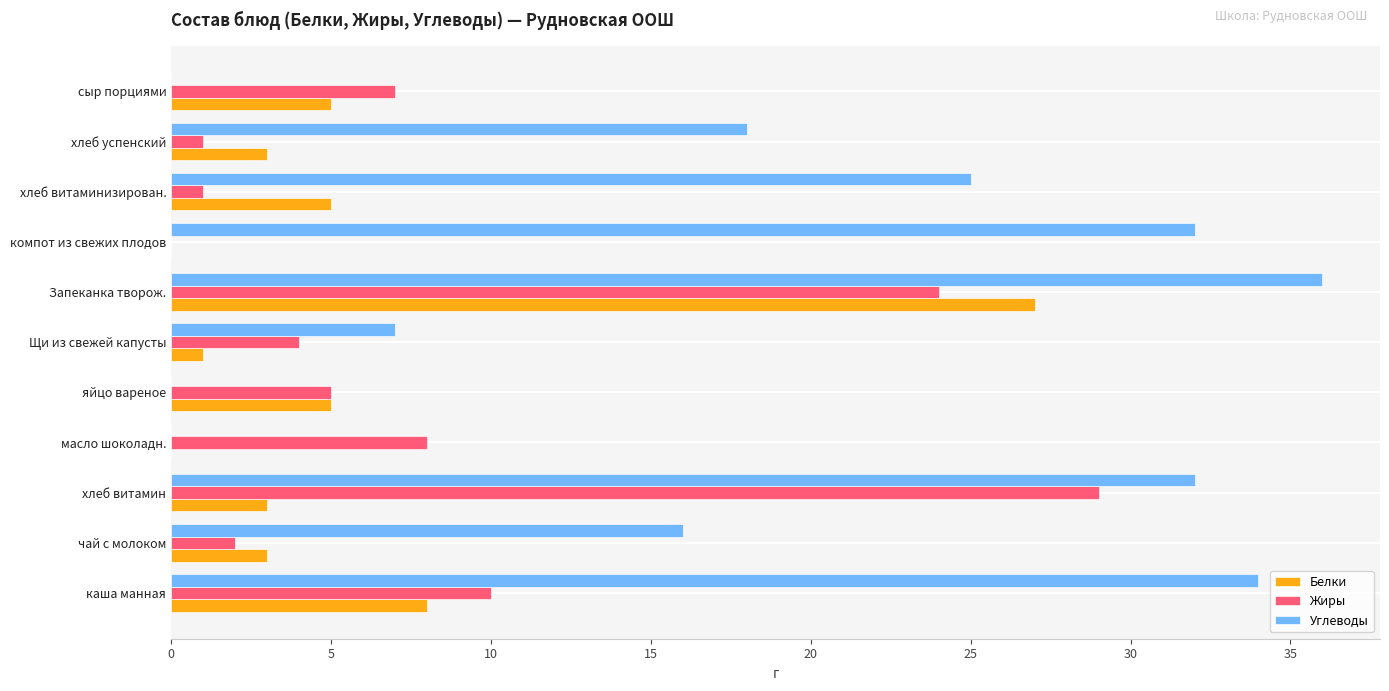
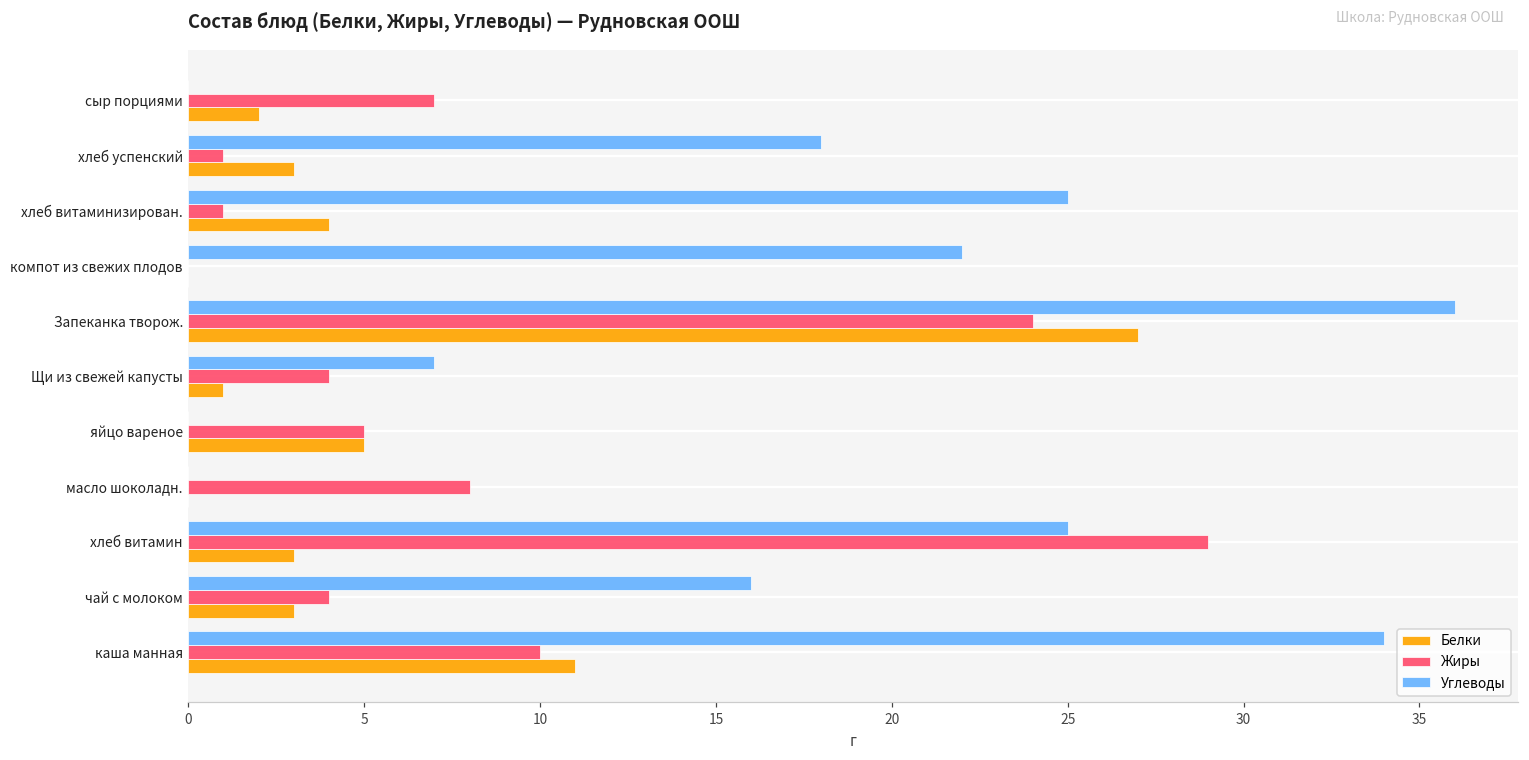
  {
    "Белки": {
-     "сыр порциями": 5,
+     "сыр порциями": 2,
      "хлеб успенский": 3,
-     "хлеб витаминизирован.": 5,
+     "хлеб витаминизирован.": 4,
      "компот из свежих плодов": 0,
      "Запеканка творож.": 27,
      "Щи из свежей капусты": 1,
      "яйцо вареное": 5,
      "масло шоколадн.": 0,
      "хлеб витамин": 3,
      "чай с молоком": 3,
-     "каша манная": 8
+     "каша манная": 11
    },
    "Жиры": {
      "сыр порциями": 7,
      "хлеб успенский": 1,
      "хлеб витаминизирован.": 1,
      "компот из свежих плодов": 0,
      "Запеканка творож.": 24,
      "Щи из свежей капусты": 4,
      "яйцо вареное": 5,
      "масло шоколадн.": 8,
      "хлеб витамин": 29,
-     "чай с молоком": 2,
+     "чай с молоком": 4,
      "каша манная": 10
    },
    "Углеводы": {
      "сыр порциями": 0,
      "хлеб успенский": 18,
      "хлеб витаминизирован.": 25,
-     "компот из свежих плодов": 32,
+     "компот из свежих плодов": 22,
      "Запеканка творож.": 36,
      "Щи из свежей капусты": 7,
      "яйцо вареное": 0,
      "масло шоколадн.": 0,
-     "хлеб витамин": 32,
+     "хлеб витамин": 25,
      "чай с молоком": 16,
      "каша манная": 34
    }
  }
